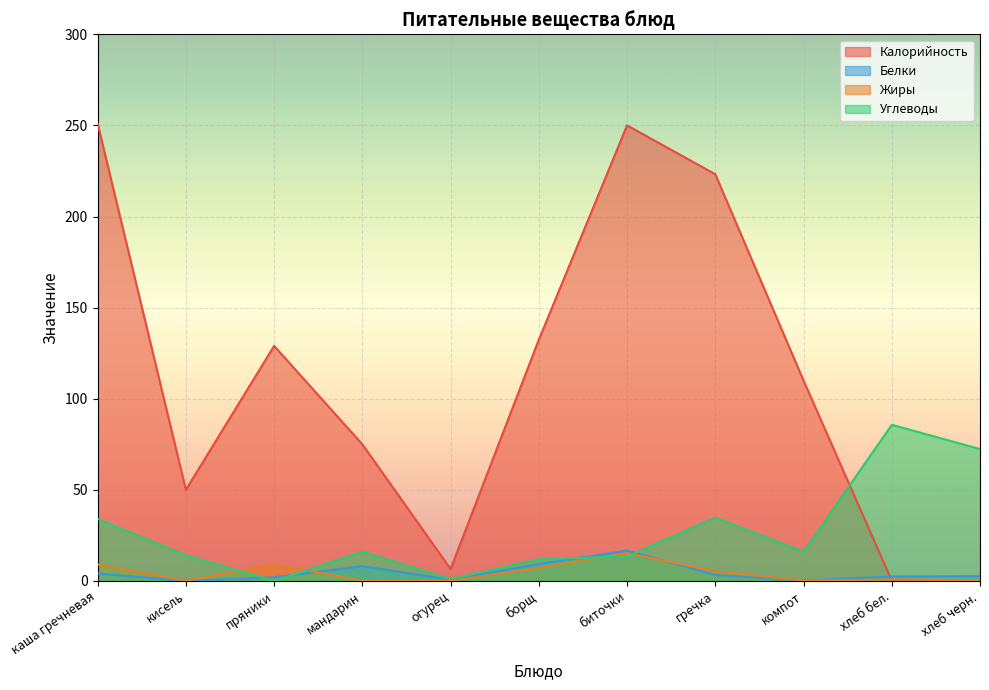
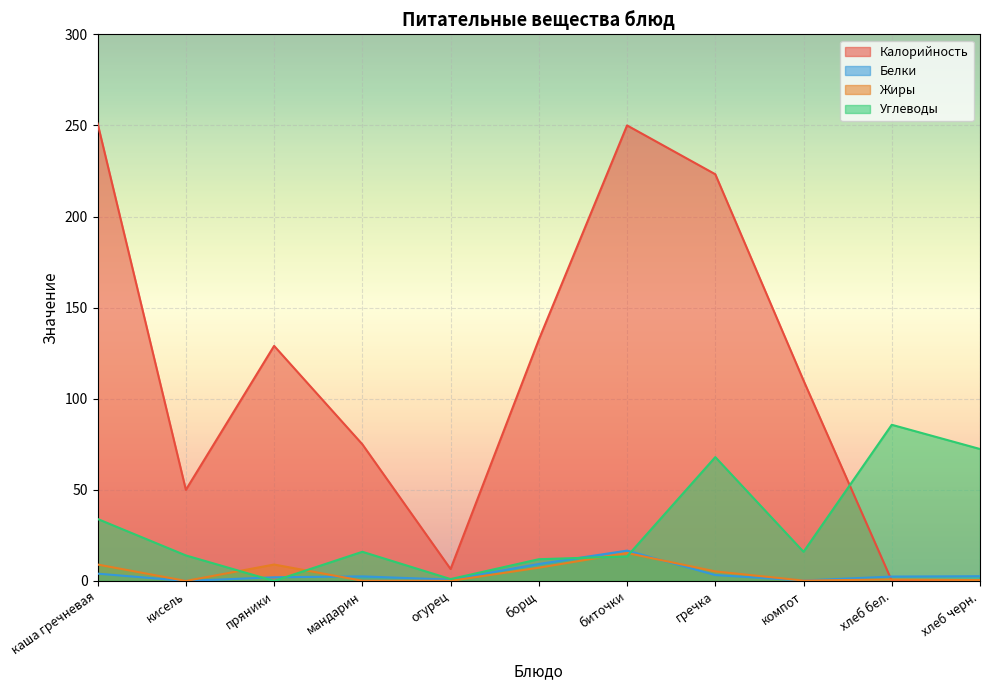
  {
    "Белки": {
      "каша гречневая": 4,
      "пряники": 2,
-     "мандарин": 8,
+     "мандарин": 3,
      "борщ": 9,
      "гречка": 3,
      "хлеб бел.": 2,
      "хлеб черн.": 3
    },
    "Углеводы": {
      "каша гречневая": 34,
      "кисель": 14,
      "пряники": 0,
      "мандарин": 16,
      "борщ": 12,
      "биточки": 13,
-     "гречка": 35,
+     "гречка": 68,
      "компот": 16,
      "хлеб бел.": 86,
      "хлеб черн.": 72
    }
  }
